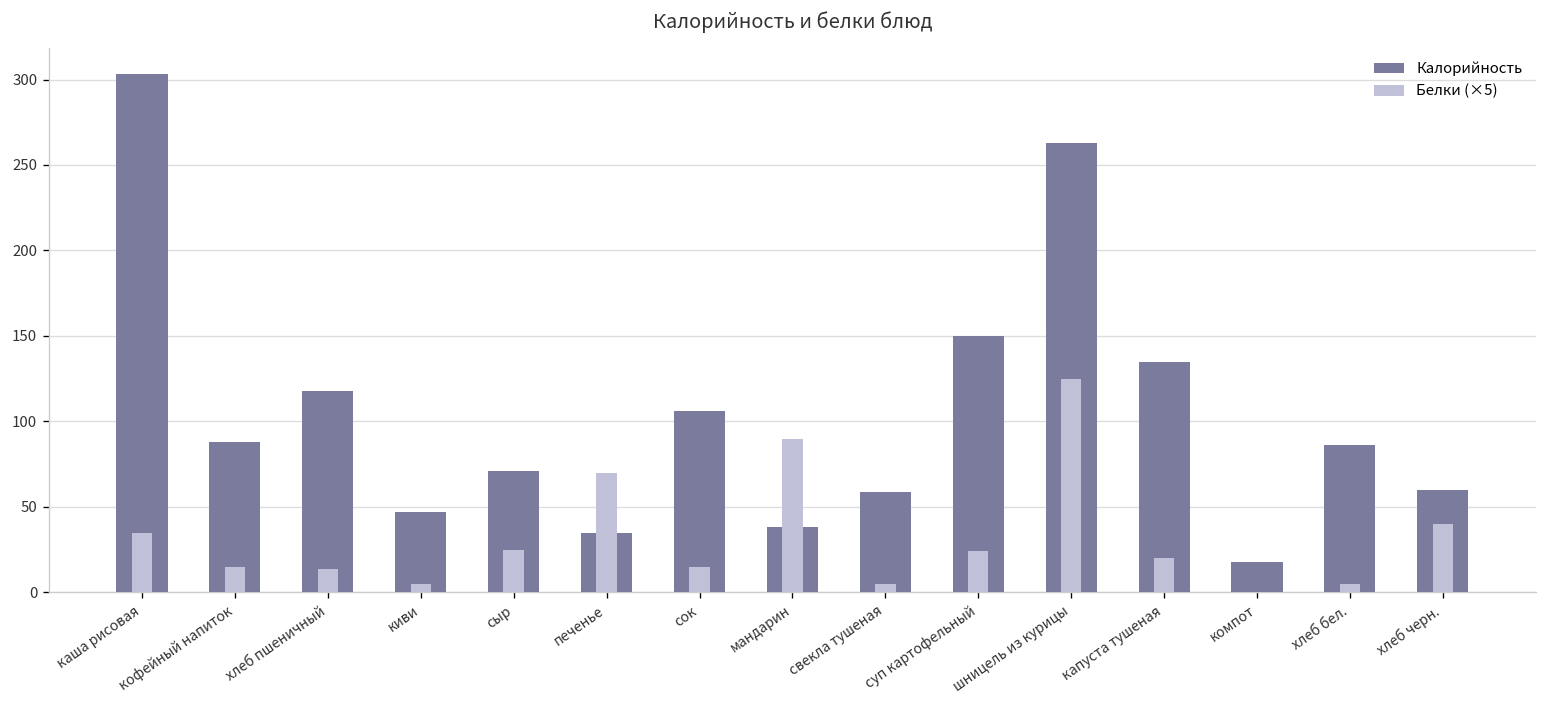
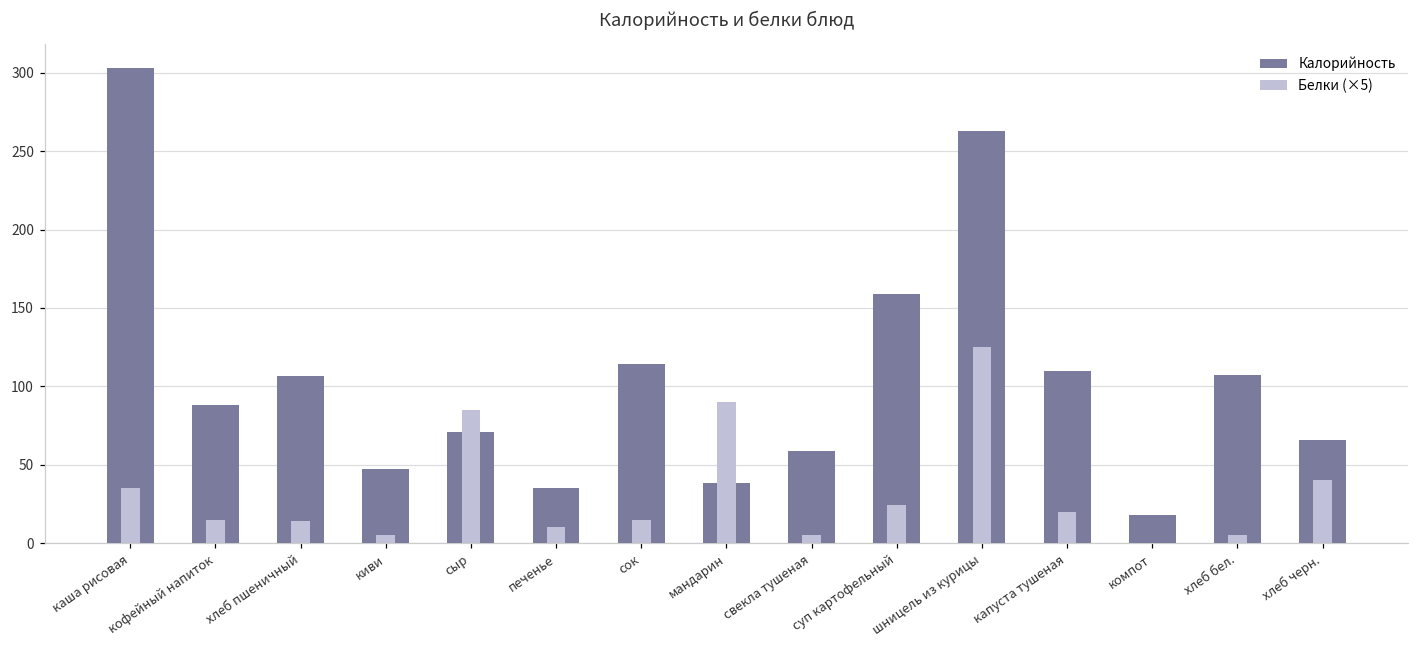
  {
    "Калорийность": {
      "каша рисовая": 303,
      "кофейный напиток": 88,
-     "хлеб пшеничный": 118,
+     "хлеб пшеничный": 107,
      "киви": 47,
-     "сок": 106,
+     "сок": 114,
      "свекла тушеная": 59,
-     "суп картофельный": 150,
+     "суп картофельный": 159,
      "шницель из курицы": 263,
-     "капуста тушеная": 135,
+     "капуста тушеная": 110,
      "компот": 18,
-     "хлеб бел.": 86,
-     "хлеб черн.": 60
+     "хлеб бел.": 107,
+     "хлеб черн.": 66
    },
    "Белки (×5)": {
-     "сыр": 25,
-     "печенье": 70,
+     "сыр": 85,
+     "печенье": 10,
      "мандарин": 90,
      "компот": 0
    }
  }
